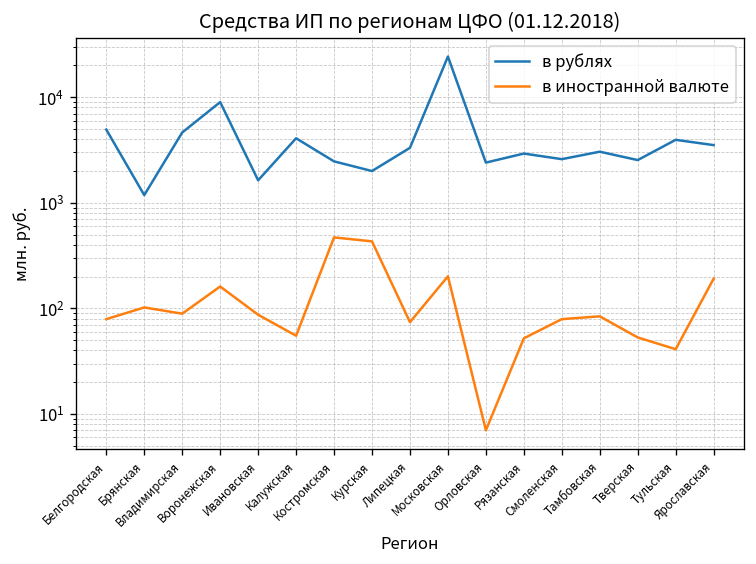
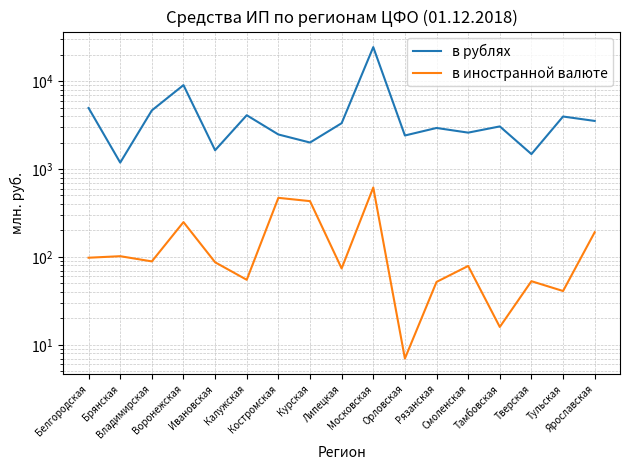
  {
    "в рублях": {
      "Белгородская": 5000,
      "Брянская": 1200,
      "Владимирская": 5000,
      "Воронежская": 9000,
      "Ивановская": 1600,
      "Калужская": 4000,
      "Костромская": 2500,
      "Курская": 2000,
      "Липецкая": 3300,
      "Московская": 24000,
      "Орловская": 2400,
      "Рязанская": 2900,
      "Смоленская": 2600,
      "Тамбовская": 3000,
-     "Тверская": 2500,
+     "Тверская": 1500,
      "Тульская": 4000,
      "Ярославская": 3500
    },
    "в иностранной валюте": {
-     "Белгородская": 80,
+     "Белгородская": 100,
      "Брянская": 100,
      "Владимирская": 90,
-     "Воронежская": 160,
+     "Воронежская": 250,
      "Ивановская": 90,
      "Калужская": 60,
      "Костромская": 500,
      "Курская": 400,
      "Липецкая": 70,
-     "Московская": 200,
+     "Московская": 600,
      "Орловская": 7,
      "Рязанская": 50,
      "Смоленская": 80,
-     "Тамбовская": 80,
+     "Тамбовская": 16,
      "Тверская": 50,
      "Тульская": 40,
      "Ярославская": 190
    }
  }
